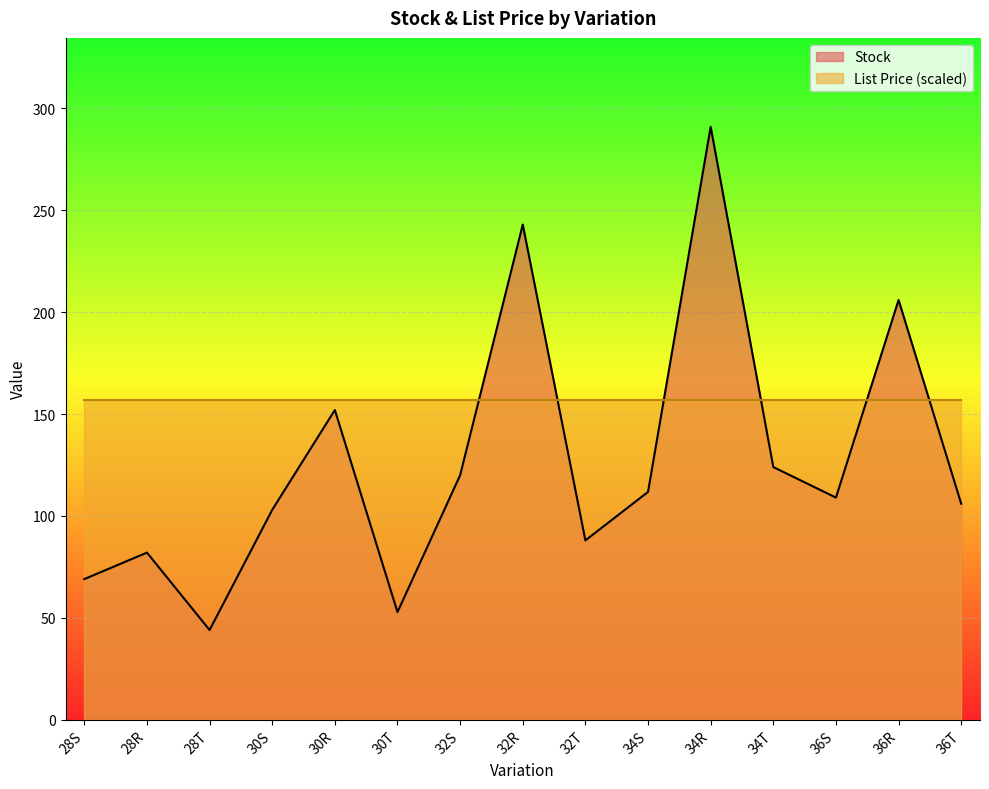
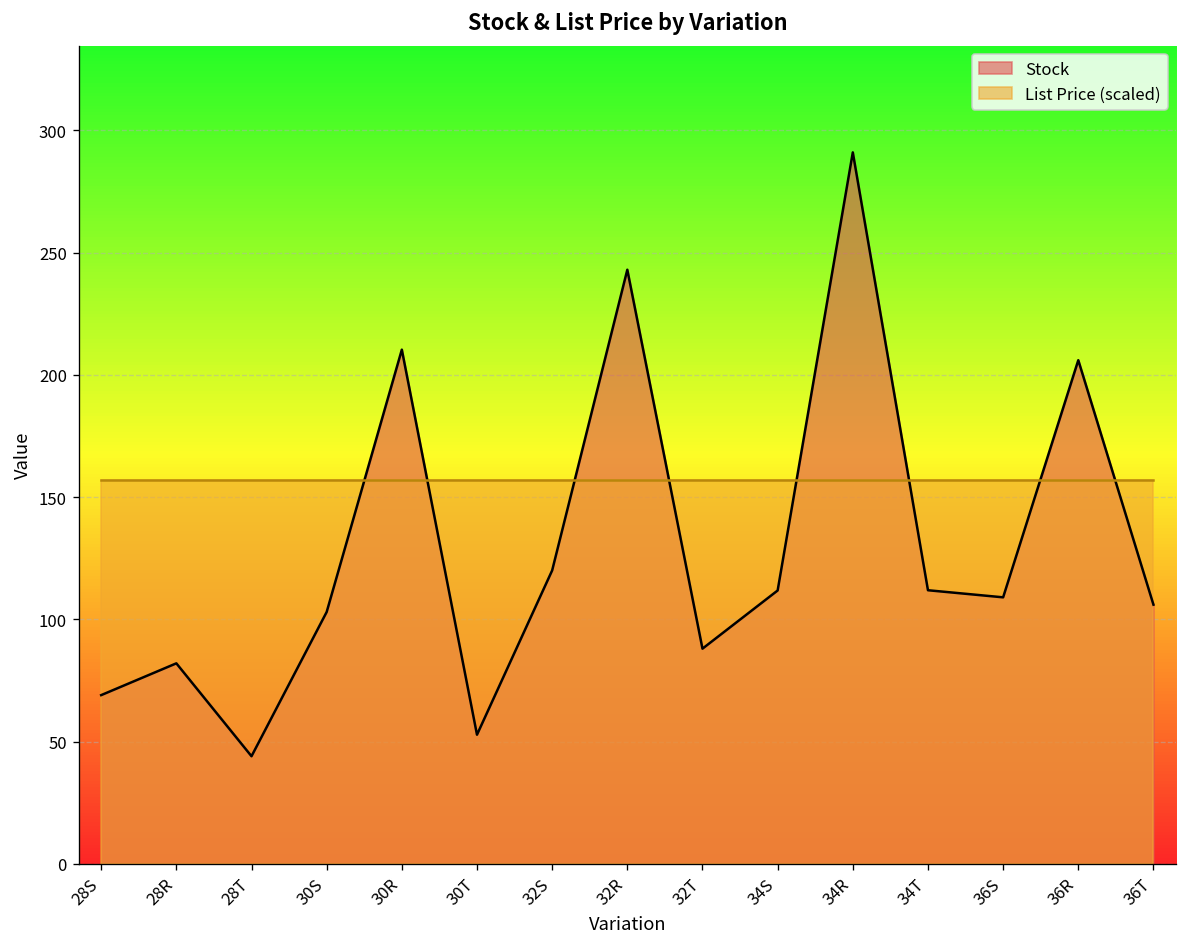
  {
    "Stock": {
      "28S": 69,
      "28R": 82,
      "28T": 44,
      "30S": 103,
-     "30R": 152,
+     "30R": 210,
      "30T": 53,
      "32S": 120,
      "32R": 243,
      "32T": 88,
      "34S": 112,
      "34R": 291,
-     "34T": 124,
+     "34T": 112,
      "36S": 109,
      "36R": 206,
      "36T": 106
    },
    "List Price (scaled)": {
      "28S": 157,
      "28R": 157,
      "28T": 157,
      "30S": 157,
      "30R": 157,
      "30T": 157,
      "32S": 157,
      "32R": 157,
      "32T": 157,
      "34S": 157,
      "34R": 157,
      "34T": 157,
      "36S": 157,
      "36R": 157,
      "36T": 157
    }
  }
